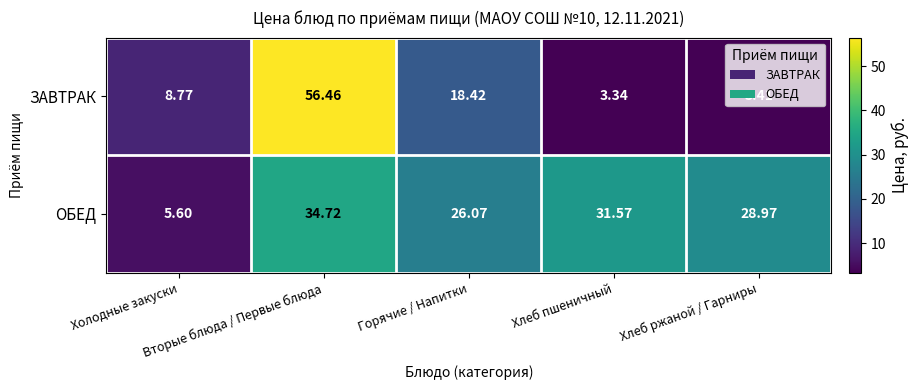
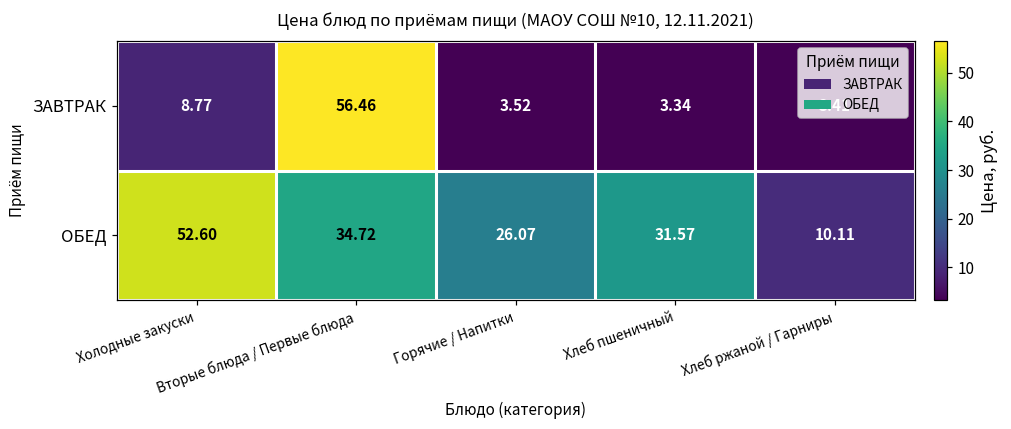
  {
    "ЗАВТРАК": {
      "Холодные закуски": 8.77,
      "Вторые блюда / Первые блюда": 56.46,
-     "Горячие / Напитки": 18.42,
+     "Горячие / Напитки": 3.52,
      "Хлеб пшеничный": 3.34
    },
    "ОБЕД": {
-     "Холодные закуски": 5.60,
+     "Холодные закуски": 52.60,
      "Вторые блюда / Первые блюда": 34.72,
      "Горячие / Напитки": 26.07,
      "Хлеб пшеничный": 31.57,
-     "Хлеб ржаной / Гарниры": 28.97
+     "Хлеб ржаной / Гарниры": 10.11
    }
  }
